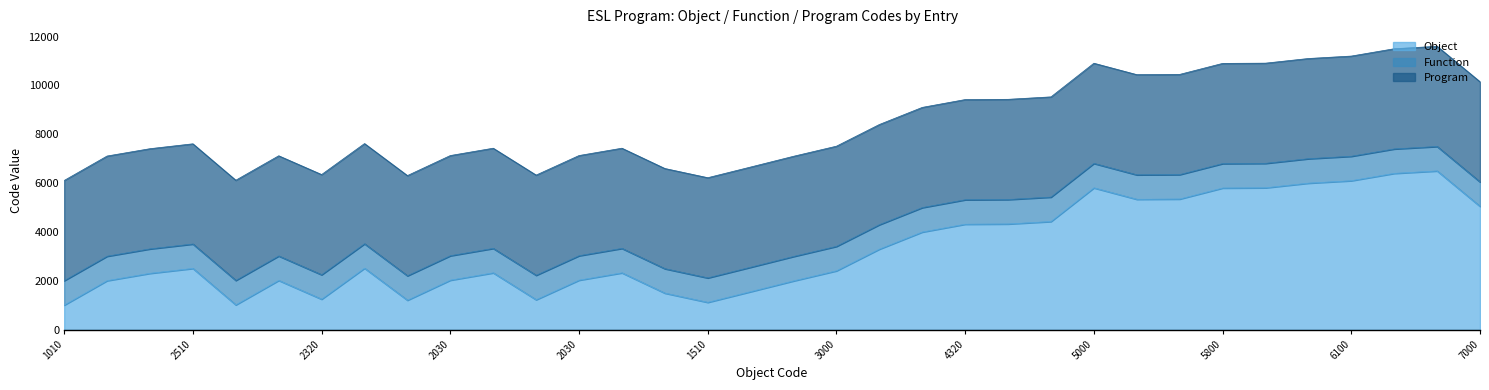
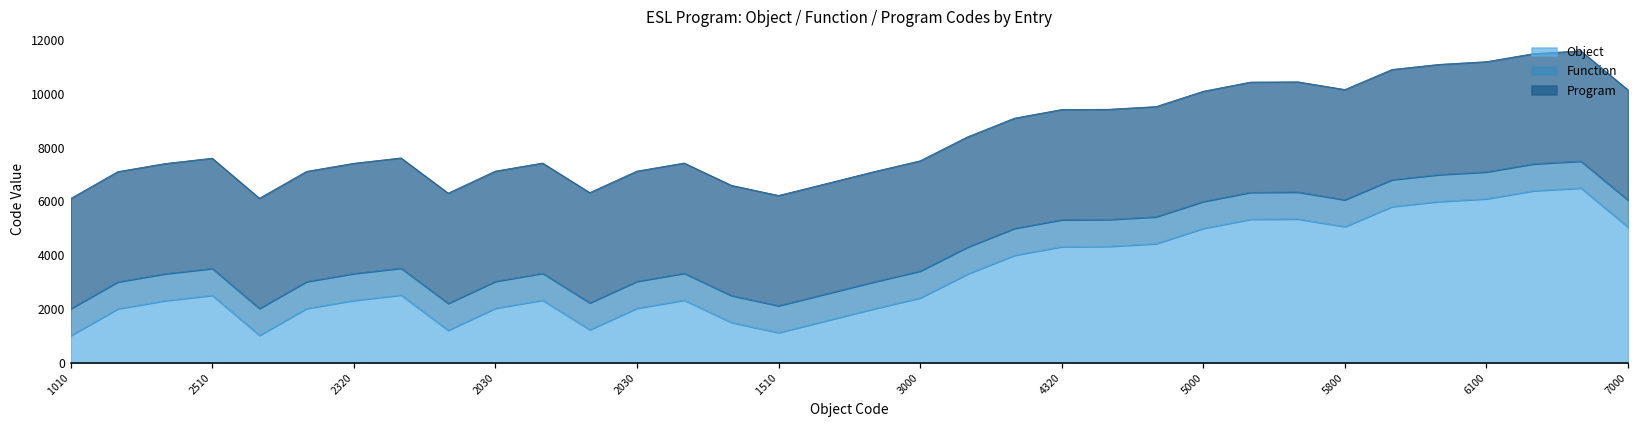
  {
    "Object": {
      "1010": 1000,
      "2510": 2500,
-     "2320": 1300,
+     "2320": 2300,
      "1510": 1100,
      "3000": 2400,
      "4320": 4300,
-     "5000": 5800,
-     "5800": 5800,
+     "5000": 5000,
+     "5800": 5100,
      "6100": 6100,
      "7000": 5000
    },
    "Function": {
      "1010": 1000,
      "2510": 1000,
      "2320": 1000,
      "1510": 1000,
      "3000": 1000,
      "4320": 1000,
      "5000": 1000,
      "5800": 1000,
      "6100": 1000,
      "7000": 1000
    },
    "Program": {
      "1010": 4100,
      "2510": 4100,
      "2320": 4100,
      "1510": 4100,
      "3000": 4100,
      "4320": 4100,
      "5000": 4100,
      "5800": 4100,
      "6100": 4100,
      "7000": 4100
    }
  }
